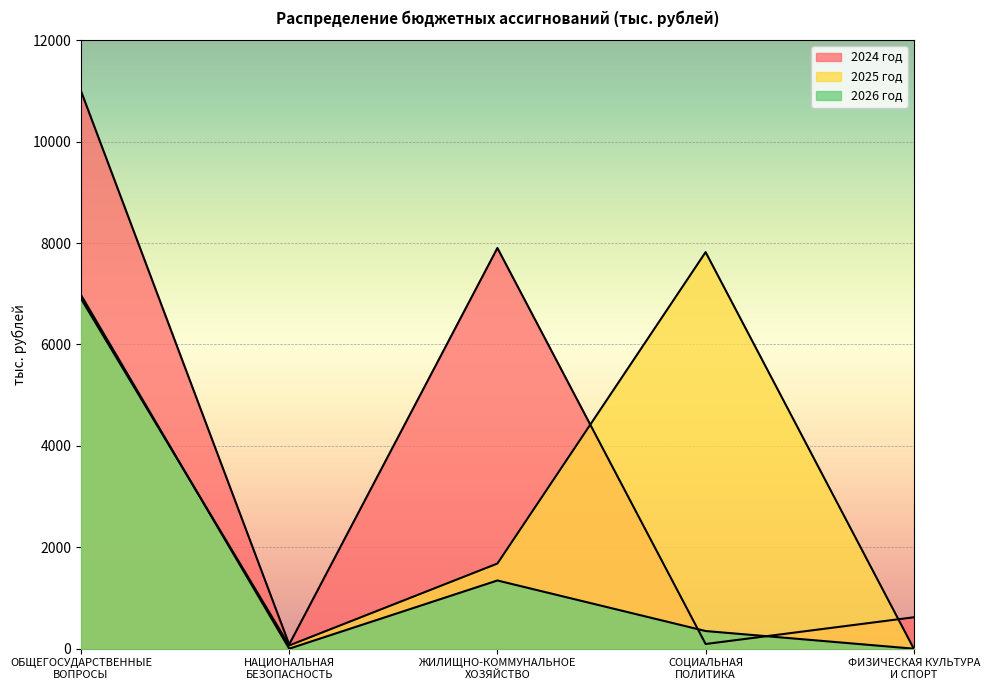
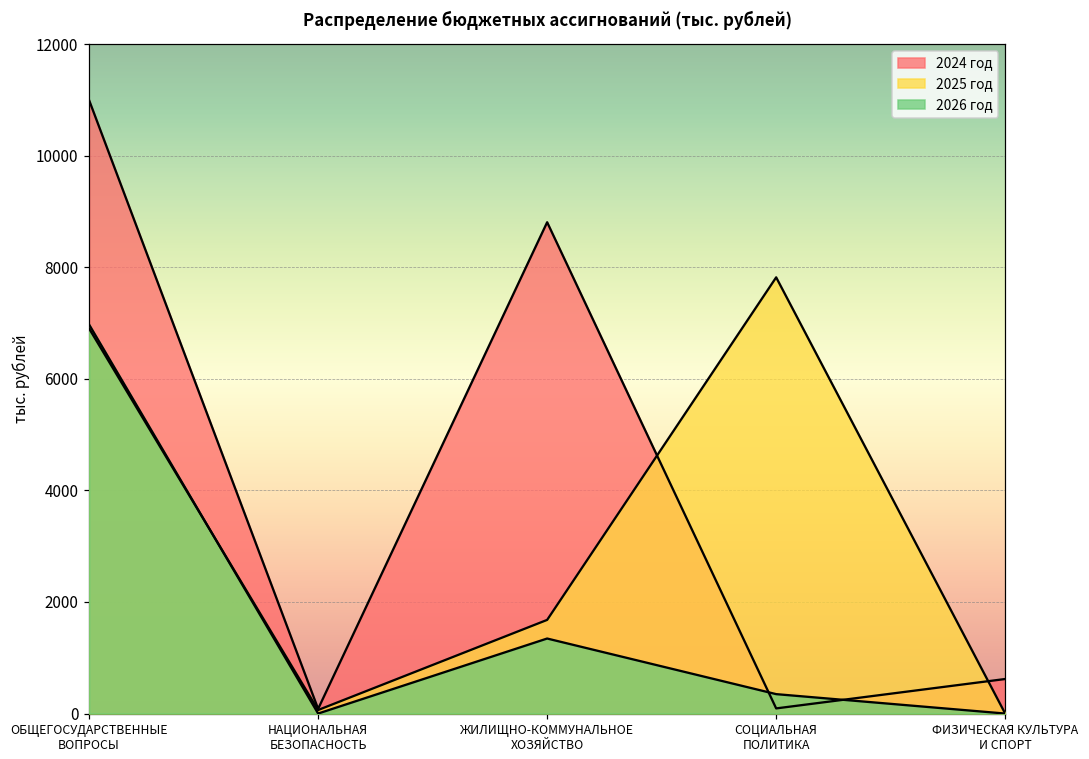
  {
    "2024 год": {
      "ОБЩЕГОСУДАРСТВЕННЫЕ ВОПРОСЫ": 11000,
-     "ЖИЛИЩНО-КОММУНАЛЬНОЕ ХОЗЯЙСТВО": 7900,
+     "ЖИЛИЩНО-КОММУНАЛЬНОЕ ХОЗЯЙСТВО": 8800,
      "СОЦИАЛЬНАЯ ПОЛИТИКА": 100,
      "ФИЗИЧЕСКАЯ КУЛЬТУРА И СПОРТ": 600
    },
    "2025 год": {
      "ОБЩЕГОСУДАРСТВЕННЫЕ ВОПРОСЫ": 6900,
      "ЖИЛИЩНО-КОММУНАЛЬНОЕ ХОЗЯЙСТВО": 1700,
      "СОЦИАЛЬНАЯ ПОЛИТИКА": 7800
    },
    "2026 год": {
      "ОБЩЕГОСУДАРСТВЕННЫЕ ВОПРОСЫ": 7000,
      "НАЦИОНАЛЬНАЯ БЕЗОПАСНОСТЬ": 0,
      "ЖИЛИЩНО-КОММУНАЛЬНОЕ ХОЗЯЙСТВО": 1300,
      "СОЦИАЛЬНАЯ ПОЛИТИКА": 300
    }
  }
